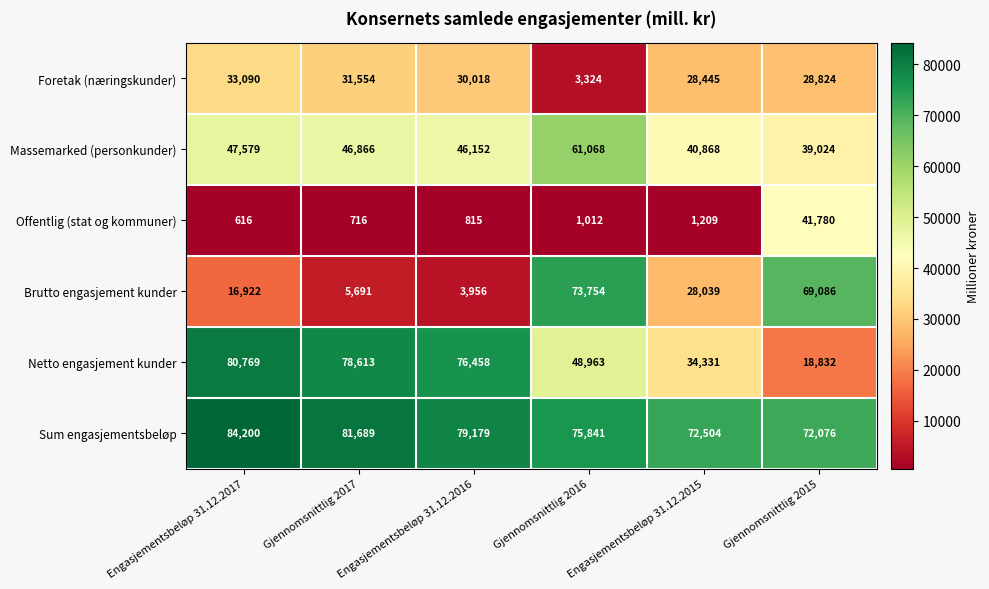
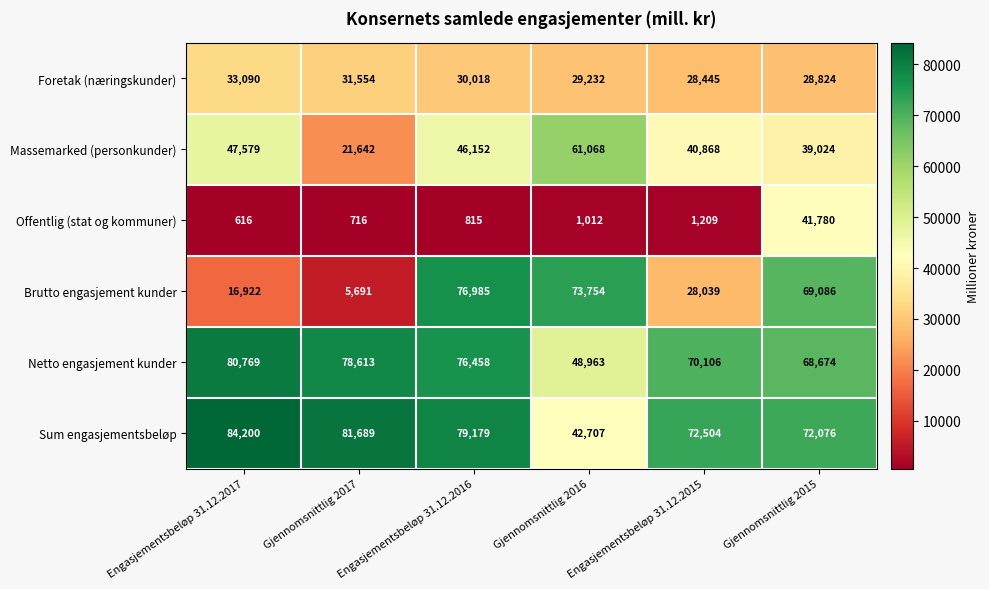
  {
    "Foretak (næringskunder)": {
      "Engasjementsbeløp 31.12.2017": "33,090",
      "Gjennomsnittlig 2017": "31,554",
      "Engasjementsbeløp 31.12.2016": "30,018",
-     "Gjennomsnittlig 2016": "3,324",
+     "Gjennomsnittlig 2016": "29,232",
      "Engasjementsbeløp 31.12.2015": "28,445",
      "Gjennomsnittlig 2015": "28,824"
    },
    "Massemarked (personkunder)": {
      "Engasjementsbeløp 31.12.2017": "47,579",
-     "Gjennomsnittlig 2017": "46,866",
+     "Gjennomsnittlig 2017": "21,642",
      "Engasjementsbeløp 31.12.2016": "46,152",
      "Gjennomsnittlig 2016": "61,068",
      "Engasjementsbeløp 31.12.2015": "40,868",
      "Gjennomsnittlig 2015": "39,024"
    },
    "Offentlig (stat og kommuner)": {
      "Engasjementsbeløp 31.12.2017": "616",
      "Gjennomsnittlig 2017": "716",
      "Engasjementsbeløp 31.12.2016": "815",
      "Gjennomsnittlig 2016": "1,012",
      "Engasjementsbeløp 31.12.2015": "1,209",
      "Gjennomsnittlig 2015": "41,780"
    },
    "Brutto engasjement kunder": {
      "Engasjementsbeløp 31.12.2017": "16,922",
      "Gjennomsnittlig 2017": "5,691",
-     "Engasjementsbeløp 31.12.2016": "3,956",
+     "Engasjementsbeløp 31.12.2016": "76,985",
      "Gjennomsnittlig 2016": "73,754",
      "Engasjementsbeløp 31.12.2015": "28,039",
      "Gjennomsnittlig 2015": "69,086"
    },
    "Netto engasjement kunder": {
      "Engasjementsbeløp 31.12.2017": "80,769",
      "Gjennomsnittlig 2017": "78,613",
      "Engasjementsbeløp 31.12.2016": "76,458",
      "Gjennomsnittlig 2016": "48,963",
-     "Engasjementsbeløp 31.12.2015": "34,331",
-     "Gjennomsnittlig 2015": "18,832"
+     "Engasjementsbeløp 31.12.2015": "70,106",
+     "Gjennomsnittlig 2015": "68,674"
    },
    "Sum engasjementsbeløp": {
      "Engasjementsbeløp 31.12.2017": "84,200",
      "Gjennomsnittlig 2017": "81,689",
      "Engasjementsbeløp 31.12.2016": "79,179",
-     "Gjennomsnittlig 2016": "75,841",
+     "Gjennomsnittlig 2016": "42,707",
      "Engasjementsbeløp 31.12.2015": "72,504",
      "Gjennomsnittlig 2015": "72,076"
    }
  }
